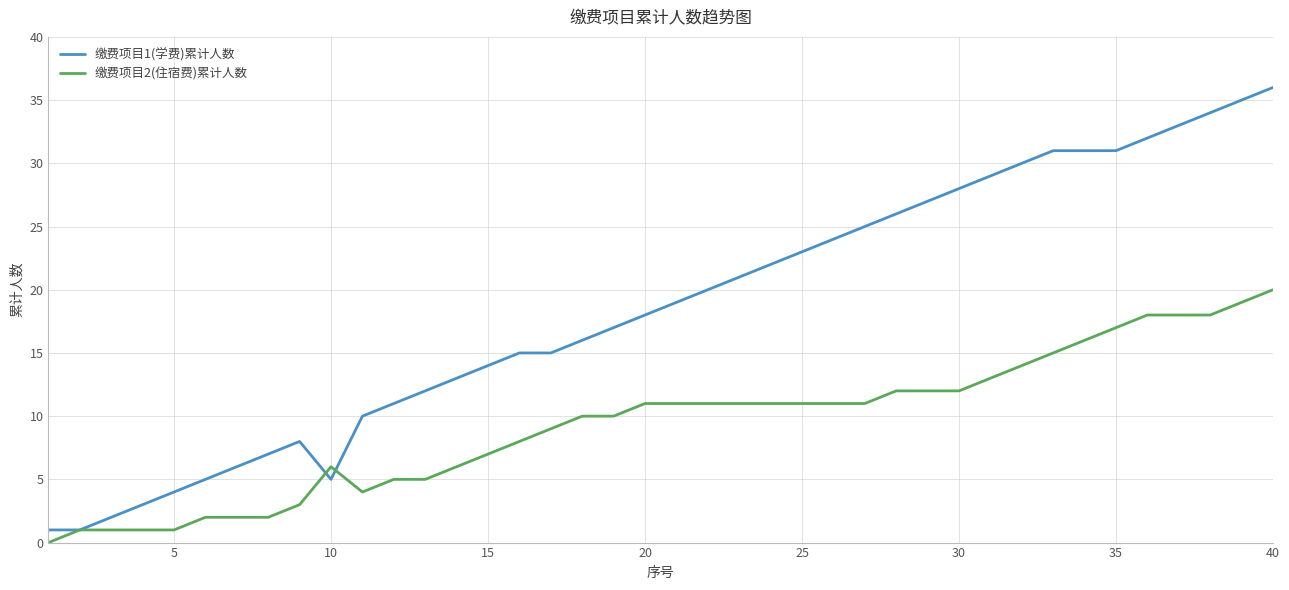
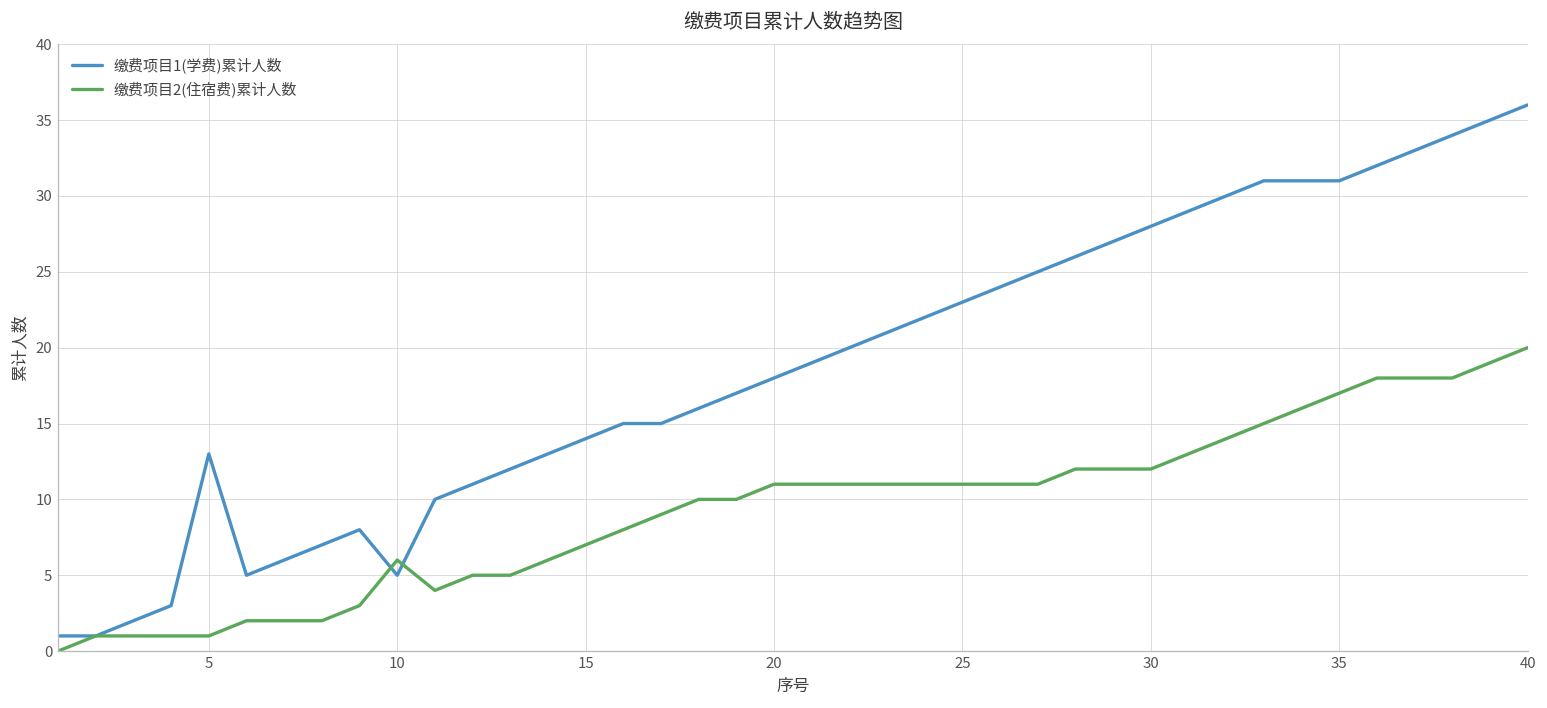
  {
    "缴费项目1(学费)累计人数": {
-     "5": 4,
+     "5": 13,
      "10": 5,
      "15": 14,
      "20": 18,
      "25": 23,
      "30": 28,
      "35": 31,
      "40": 36
    },
    "缴费项目2(住宿费)累计人数": {
      "5": 1,
      "10": 6,
      "15": 7,
      "20": 11,
      "25": 11,
      "30": 12,
      "35": 17,
      "40": 20
    }
  }
